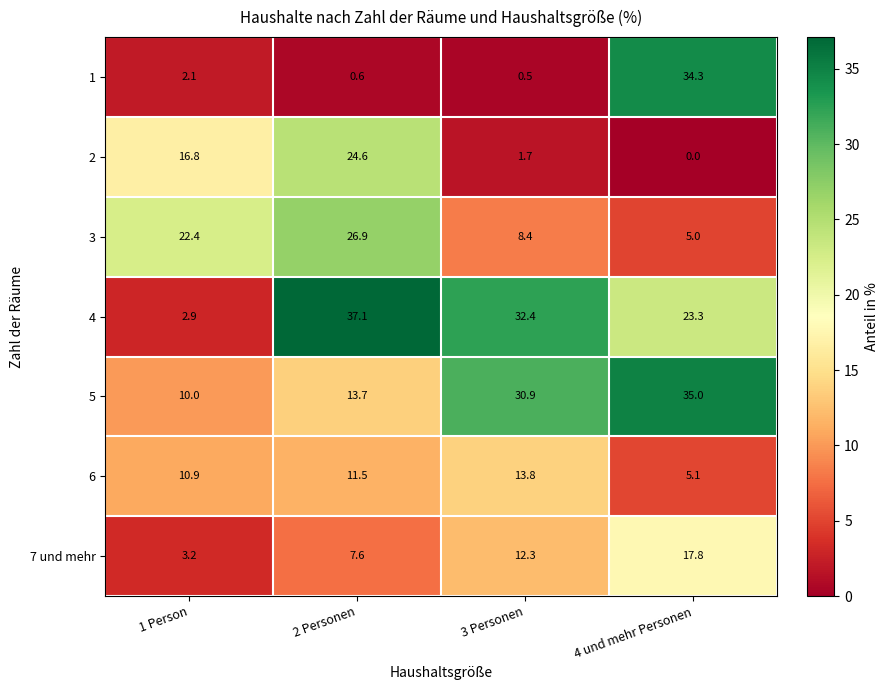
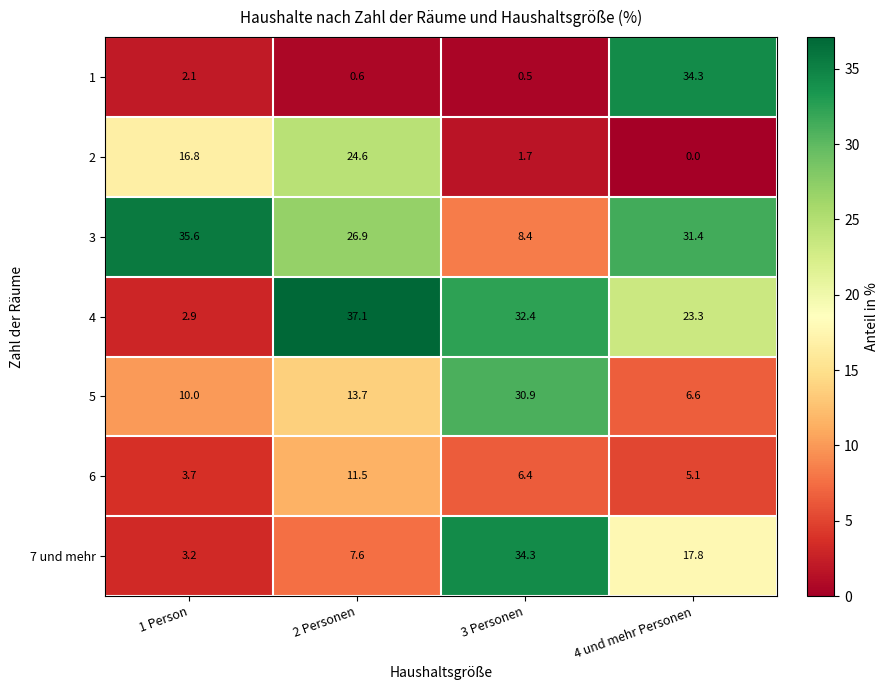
  {
    "1": {
      "1 Person": 2.1,
      "2 Personen": 0.6,
      "3 Personen": 0.5,
      "4 und mehr Personen": 34.3
    },
    "2": {
      "1 Person": 16.8,
      "2 Personen": 24.6,
      "3 Personen": 1.7,
      "4 und mehr Personen": 0.0
    },
    "3": {
-     "1 Person": 22.4,
+     "1 Person": 35.6,
      "2 Personen": 26.9,
      "3 Personen": 8.4,
-     "4 und mehr Personen": 5.0
+     "4 und mehr Personen": 31.4
    },
    "4": {
      "1 Person": 2.9,
      "2 Personen": 37.1,
      "3 Personen": 32.4,
      "4 und mehr Personen": 23.3
    },
    "5": {
      "1 Person": 10.0,
      "2 Personen": 13.7,
      "3 Personen": 30.9,
-     "4 und mehr Personen": 35.0
+     "4 und mehr Personen": 6.6
    },
    "6": {
-     "1 Person": 10.9,
+     "1 Person": 3.7,
      "2 Personen": 11.5,
-     "3 Personen": 13.8,
+     "3 Personen": 6.4,
      "4 und mehr Personen": 5.1
    },
    "7 und mehr": {
      "1 Person": 3.2,
      "2 Personen": 7.6,
-     "3 Personen": 12.3,
+     "3 Personen": 34.3,
      "4 und mehr Personen": 17.8
    }
  }
